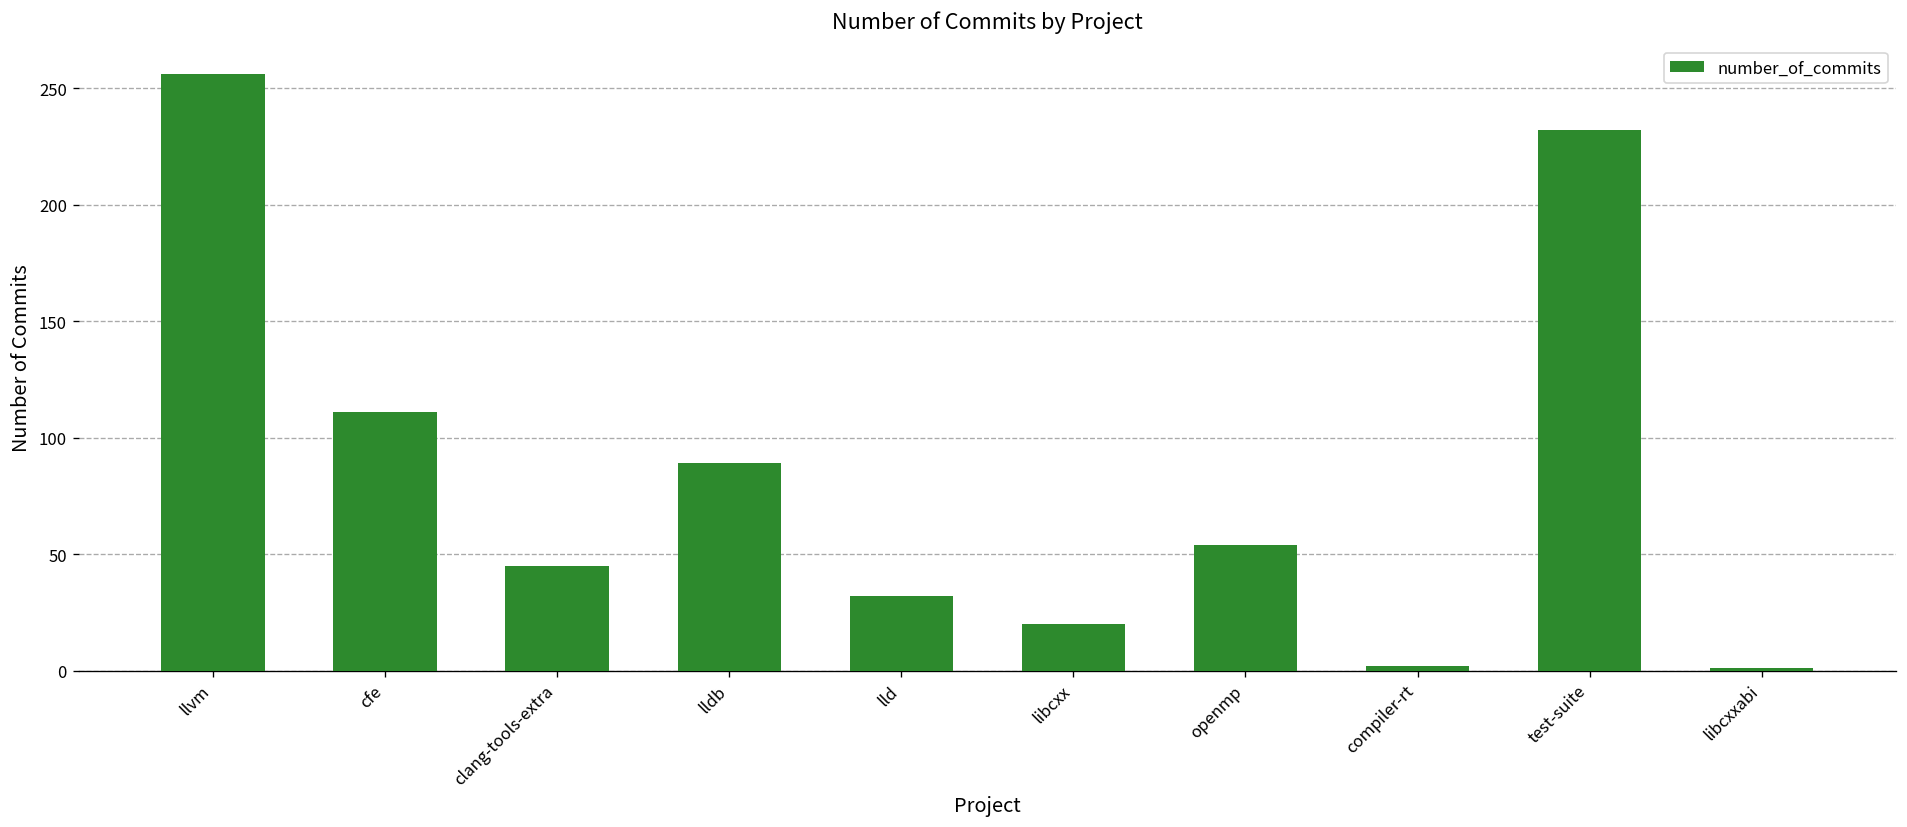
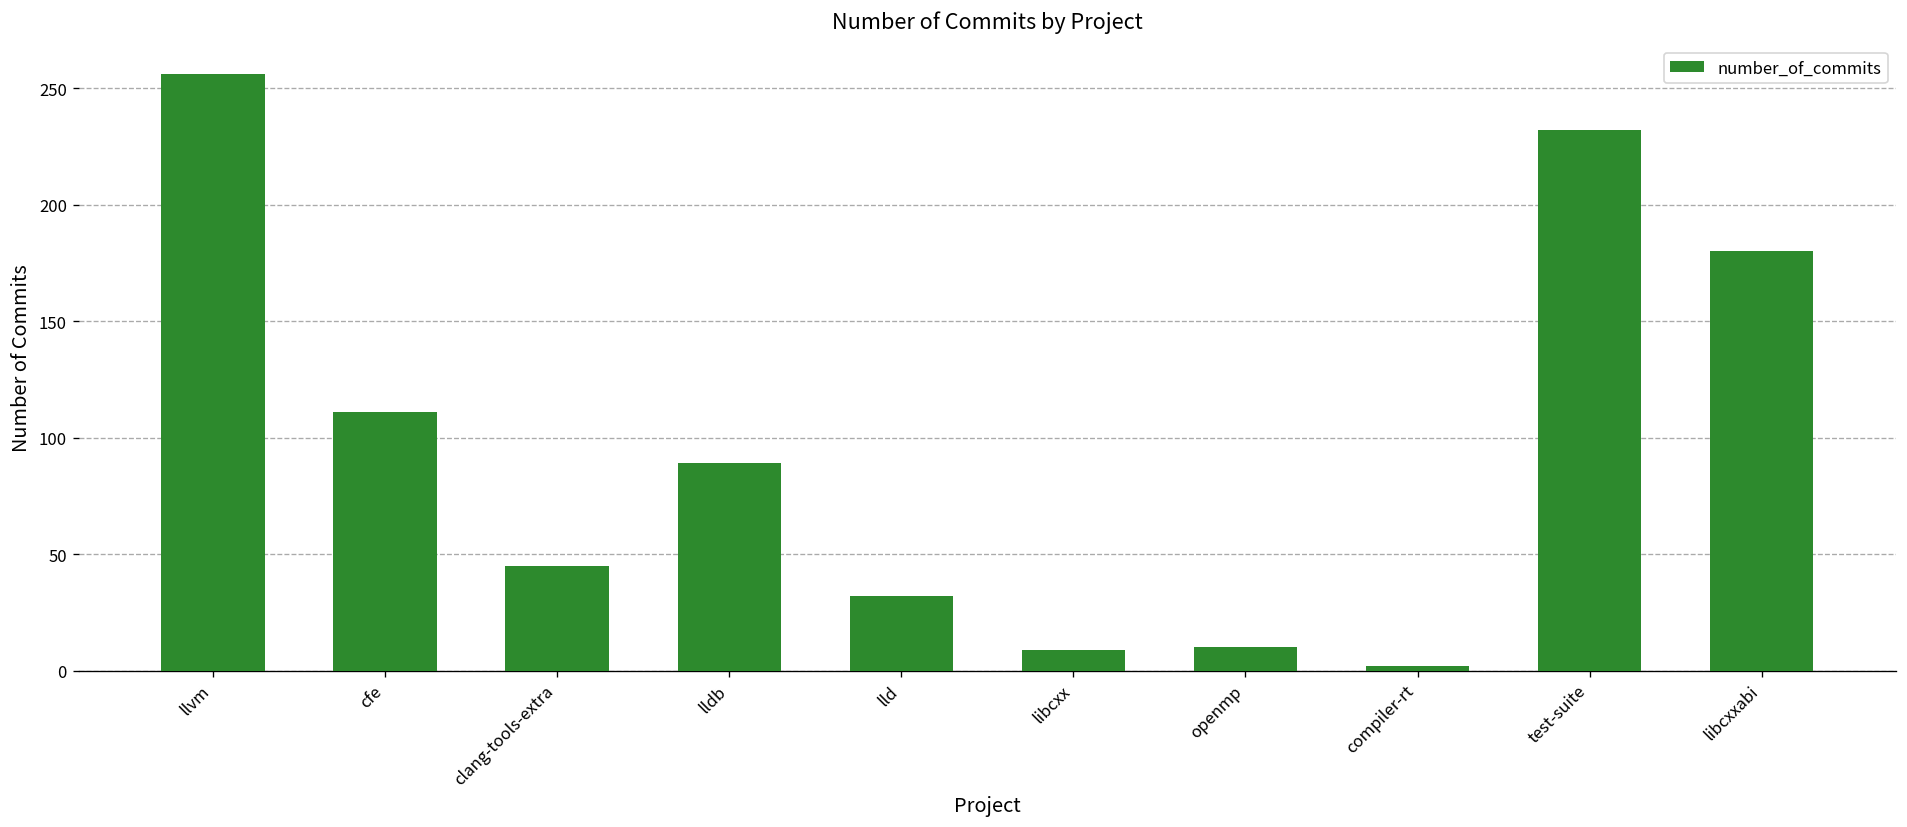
  {
    "llvm": 256,
    "cfe": 111,
    "clang-tools-extra": 45,
    "lldb": 89,
    "lld": 32,
-   "libcxx": 20,
-   "openmp": 54,
+   "libcxx": 9,
+   "openmp": 10,
    "compiler-rt": 2,
    "test-suite": 232,
-   "libcxxabi": 1
+   "libcxxabi": 180
  }
